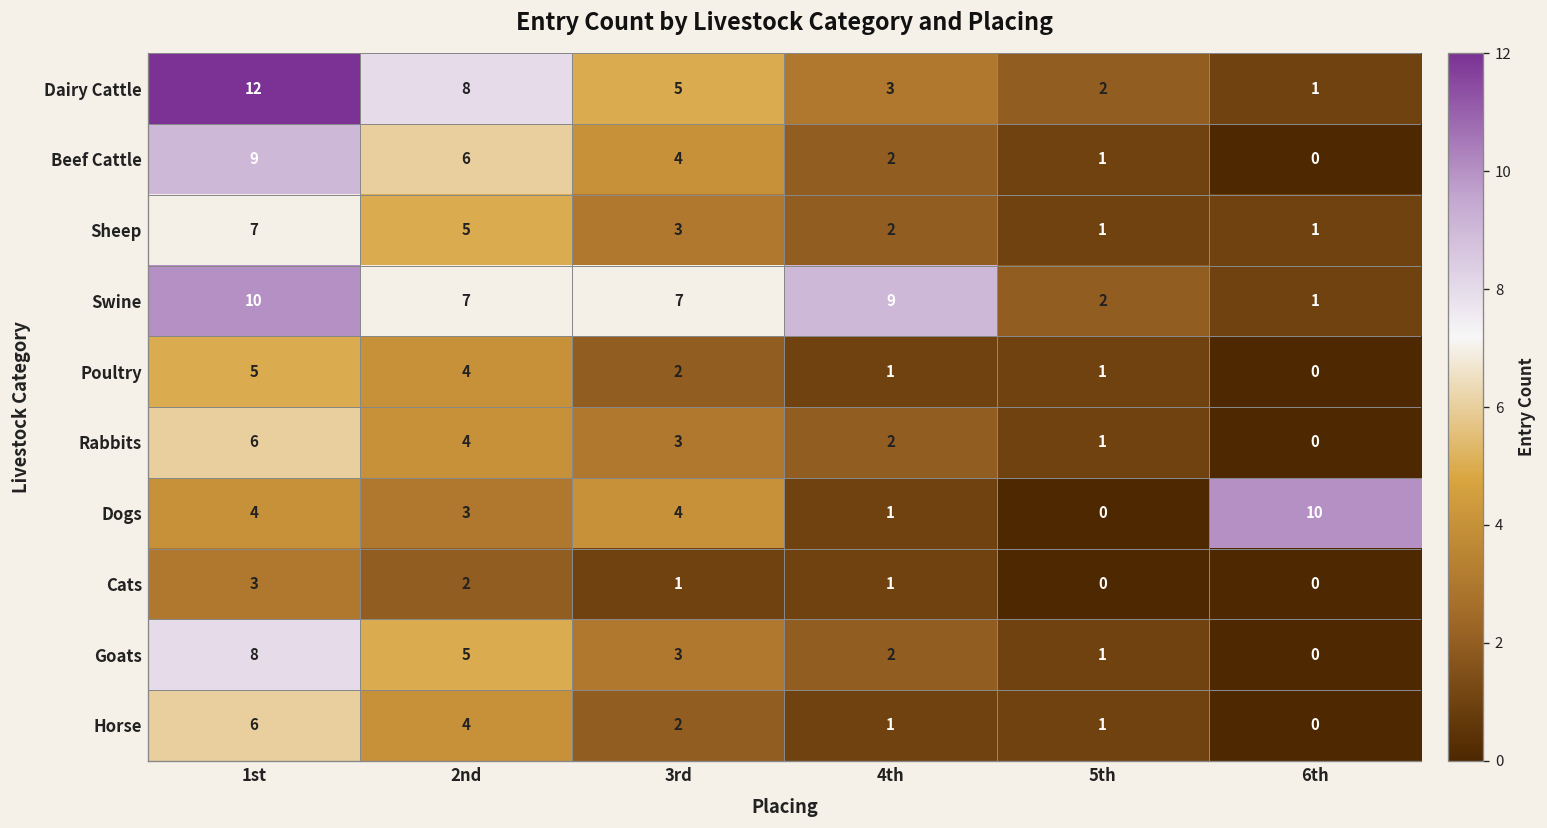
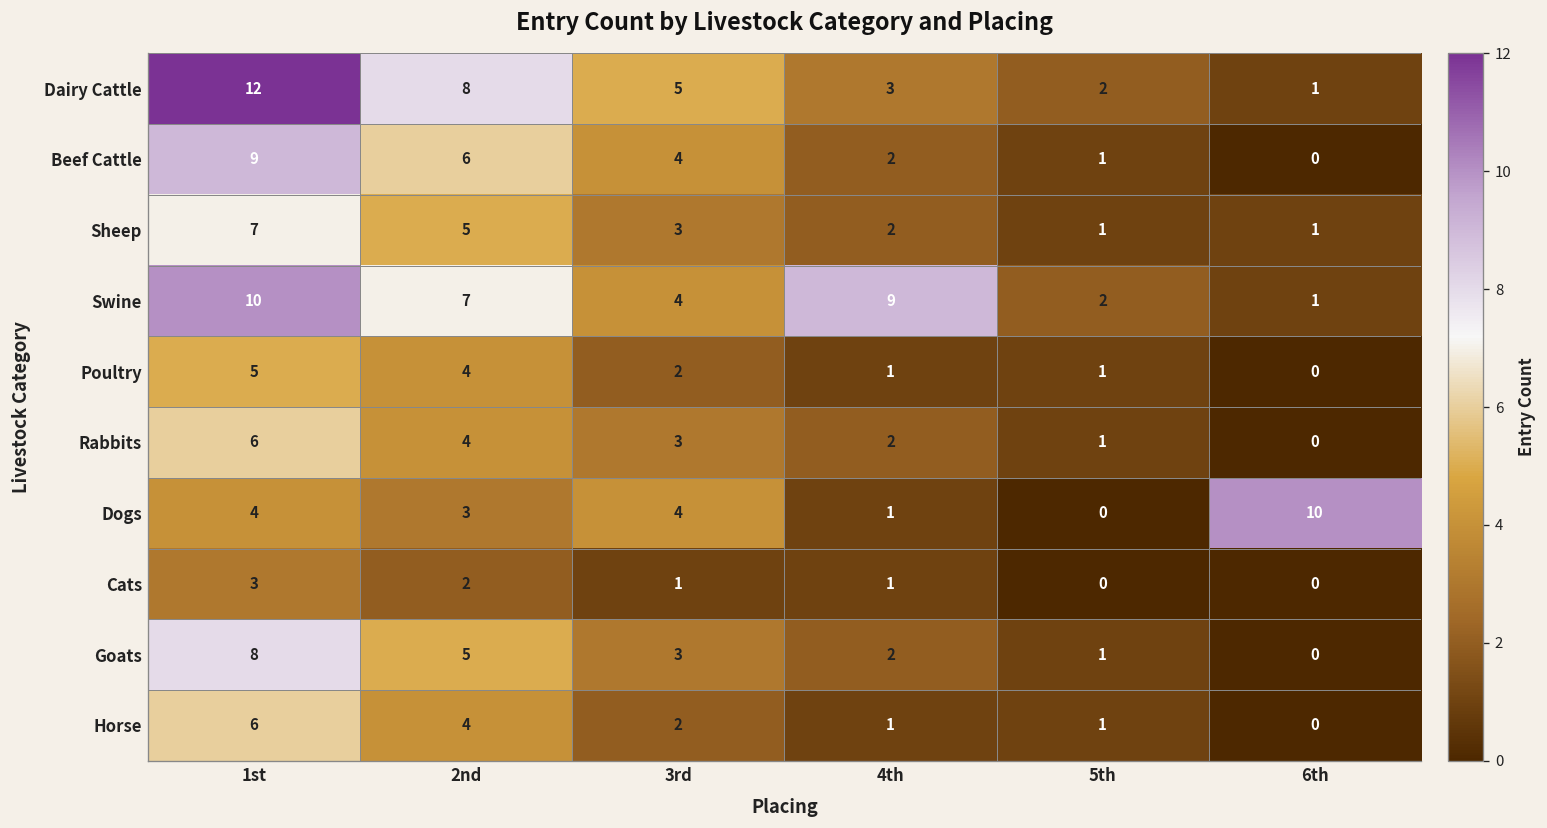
  {
    "Dairy Cattle": {
      "1st": 12,
      "2nd": 8,
      "3rd": 5,
      "4th": 3,
      "5th": 2,
      "6th": 1
    },
    "Beef Cattle": {
      "1st": 9,
      "2nd": 6,
      "3rd": 4,
      "4th": 2,
      "5th": 1,
      "6th": 0
    },
    "Sheep": {
      "1st": 7,
      "2nd": 5,
      "3rd": 3,
      "4th": 2,
      "5th": 1,
      "6th": 1
    },
    "Swine": {
      "1st": 10,
      "2nd": 7,
-     "3rd": 7,
+     "3rd": 4,
      "4th": 9,
      "5th": 2,
      "6th": 1
    },
    "Poultry": {
      "1st": 5,
      "2nd": 4,
      "3rd": 2,
      "4th": 1,
      "5th": 1,
      "6th": 0
    },
    "Rabbits": {
      "1st": 6,
      "2nd": 4,
      "3rd": 3,
      "4th": 2,
      "5th": 1,
      "6th": 0
    },
    "Dogs": {
      "1st": 4,
      "2nd": 3,
      "3rd": 4,
      "4th": 1,
      "5th": 0,
      "6th": 10
    },
    "Cats": {
      "1st": 3,
      "2nd": 2,
      "3rd": 1,
      "4th": 1,
      "5th": 0,
      "6th": 0
    },
    "Goats": {
      "1st": 8,
      "2nd": 5,
      "3rd": 3,
      "4th": 2,
      "5th": 1,
      "6th": 0
    },
    "Horse": {
      "1st": 6,
      "2nd": 4,
      "3rd": 2,
      "4th": 1,
      "5th": 1,
      "6th": 0
    }
  }
